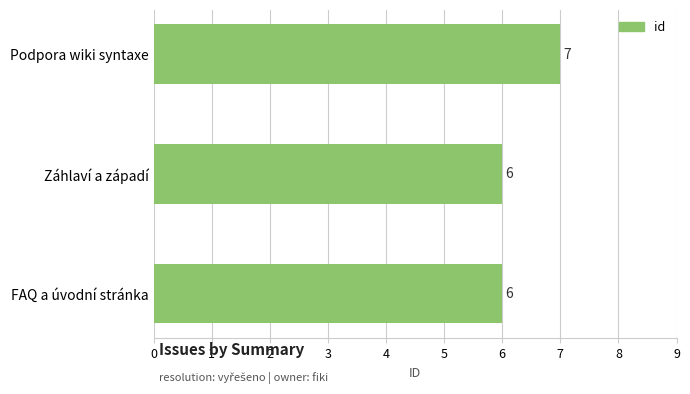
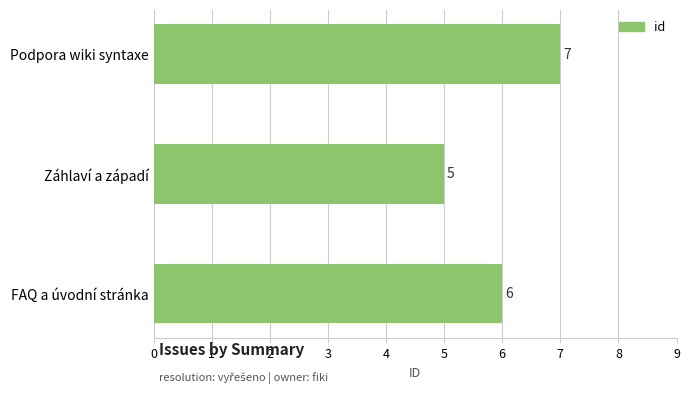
  {
    "Podpora wiki syntaxe": 7,
-   "Záhlaví a západí": 6,
+   "Záhlaví a západí": 5,
    "FAQ a úvodní stránka": 6
  }
